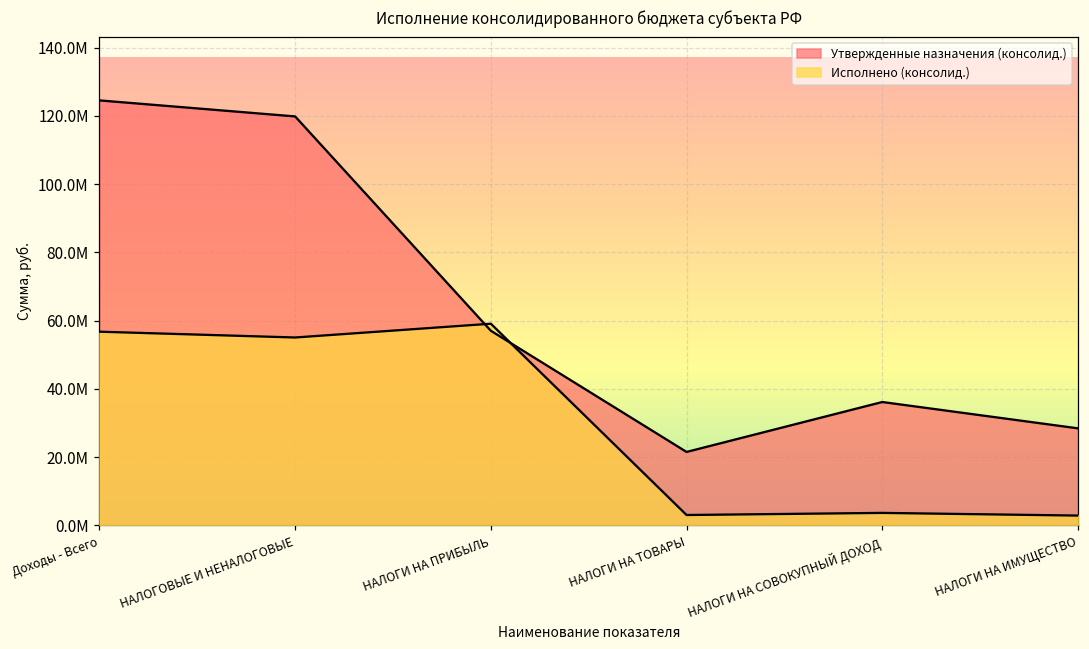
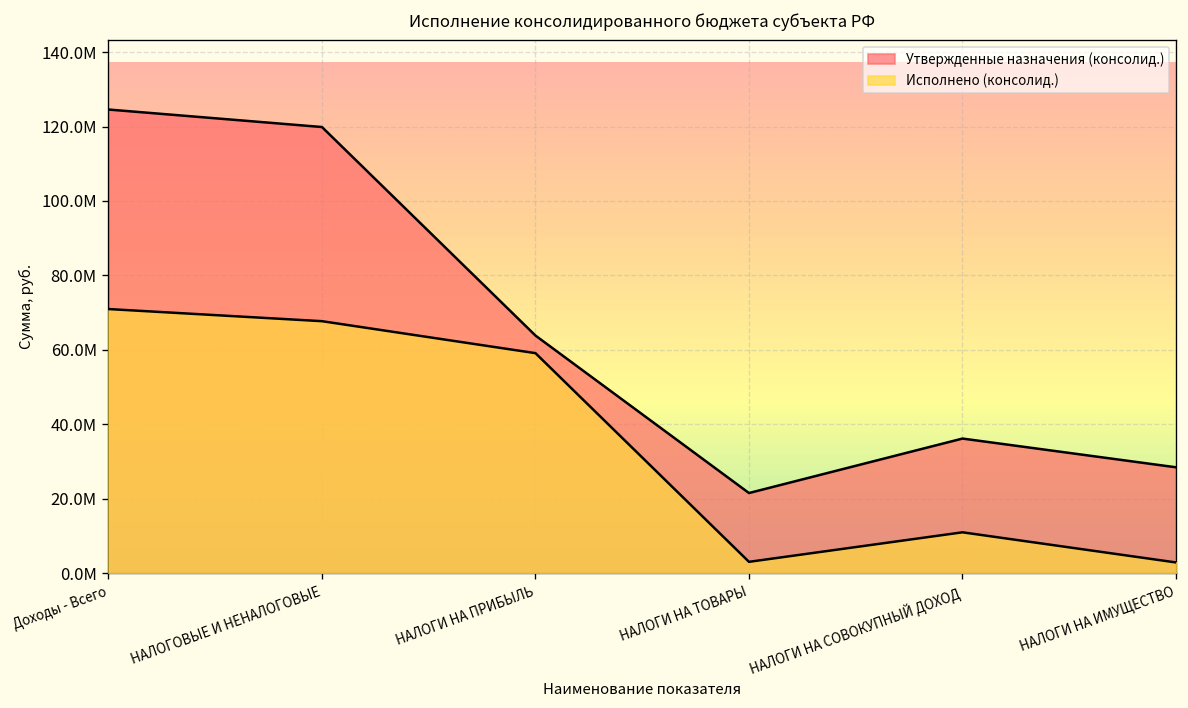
  {
    "Утвержденные назначения (консолид.)": {
      "Доходы - Всего": 125000000,
      "НАЛОГОВЫЕ И НЕНАЛОГОВЫЕ": 120000000,
-     "НАЛОГИ НА ПРИБЫЛЬ": 57000000,
+     "НАЛОГИ НА ПРИБЫЛЬ": 64000000,
      "НАЛОГИ НА ТОВАРЫ": 22000000,
      "НАЛОГИ НА СОВОКУПНЫЙ ДОХОД": 36000000,
      "НАЛОГИ НА ИМУЩЕСТВО": 28000000
    },
    "Исполнено (консолид.)": {
-     "Доходы - Всего": 57000000,
-     "НАЛОГОВЫЕ И НЕНАЛОГОВЫЕ": 55000000,
+     "Доходы - Всего": 71000000,
+     "НАЛОГОВЫЕ И НЕНАЛОГОВЫЕ": 68000000,
      "НАЛОГИ НА ПРИБЫЛЬ": 59000000,
      "НАЛОГИ НА ТОВАРЫ": 3000000,
-     "НАЛОГИ НА СОВОКУПНЫЙ ДОХОД": 4000000,
+     "НАЛОГИ НА СОВОКУПНЫЙ ДОХОД": 11000000,
      "НАЛОГИ НА ИМУЩЕСТВО": 3000000
    }
  }
